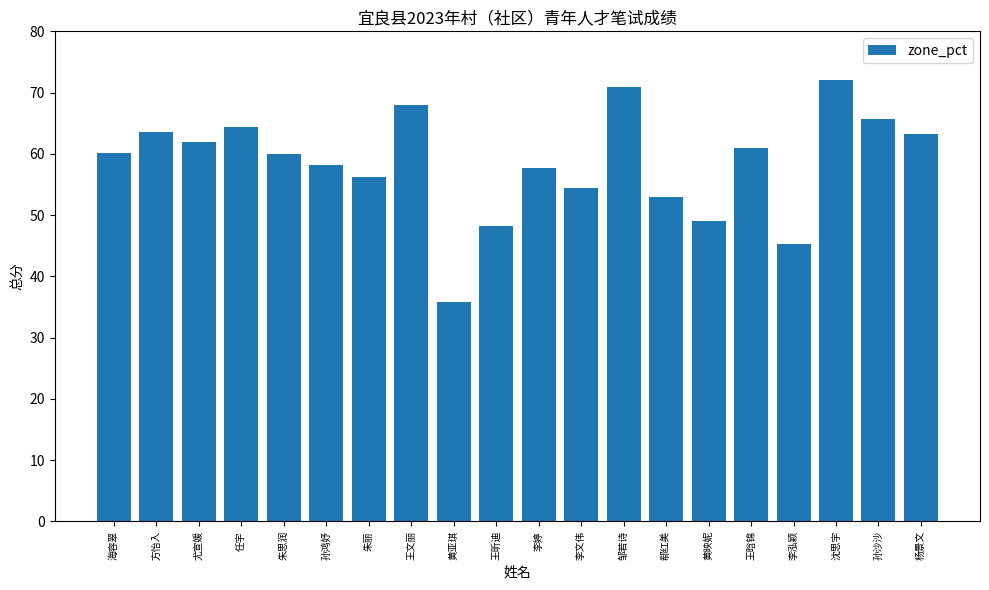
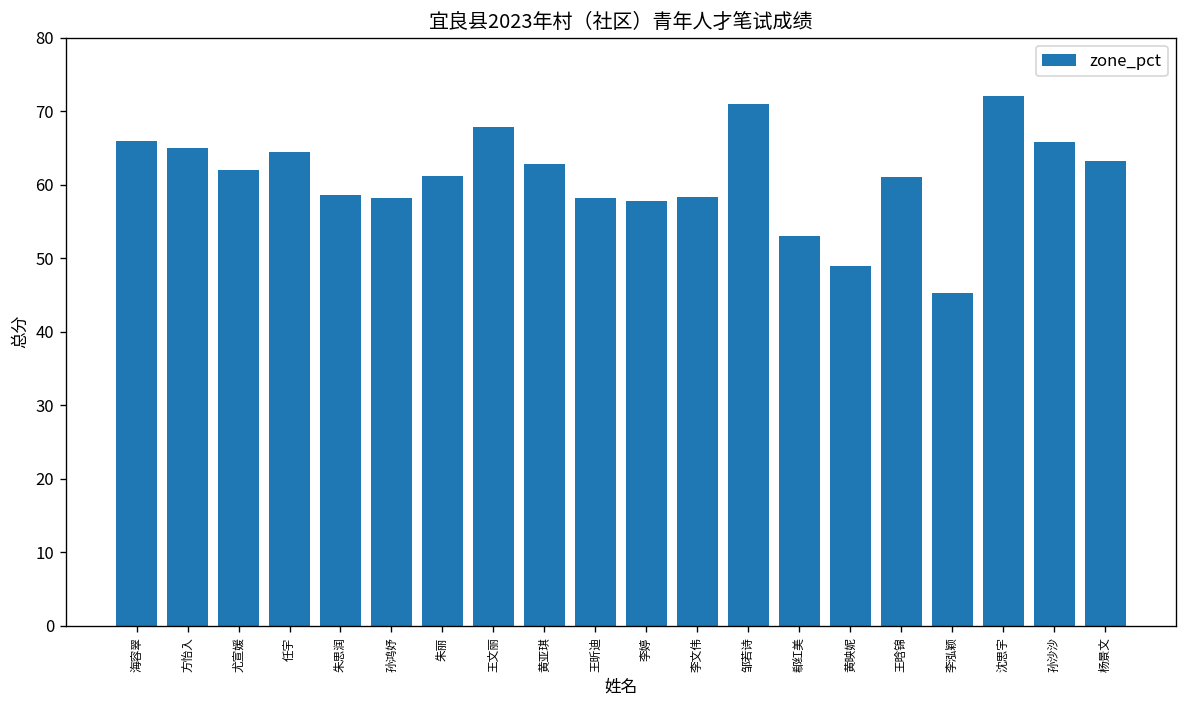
  {
-   "海容翠": 60,
-   "方怡入": 64,
+   "海容翠": 66,
+   "方怡入": 65,
    "尤宣媛": 62,
    "任宇": 64,
-   "朱思润": 60,
+   "朱思润": 59,
    "孙鸿妤": 58,
-   "朱丽": 56,
+   "朱丽": 61,
    "王文丽": 68,
-   "黄亚琪": 36,
-   "王昕迪": 48,
+   "黄亚琪": 63,
+   "王昕迪": 58,
    "李婷": 58,
-   "李文伟": 55,
+   "李文伟": 58,
    "邹若诗": 71,
    "郗红美": 53,
    "黄映妮": 49,
    "王晗锦": 61,
    "李泓颖": 45,
    "沈思宇": 72,
    "孙沙沙": 66,
    "杨景文": 63
  }
